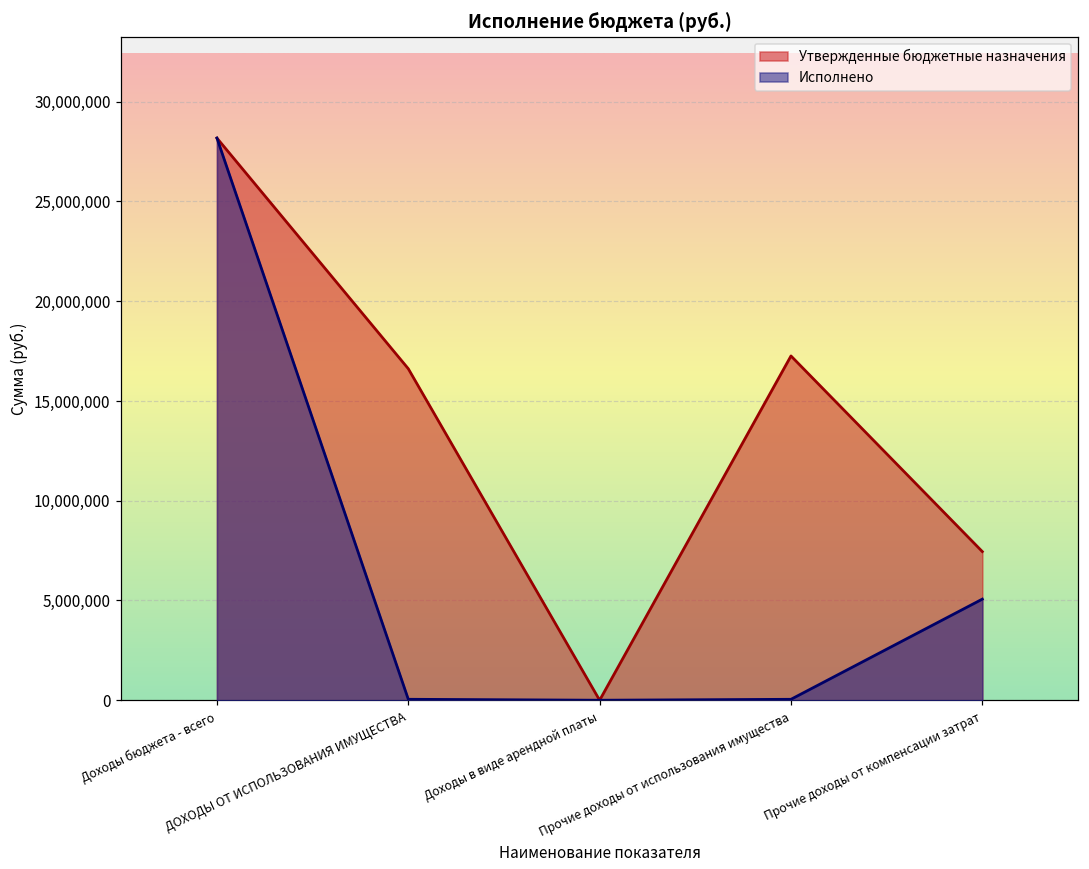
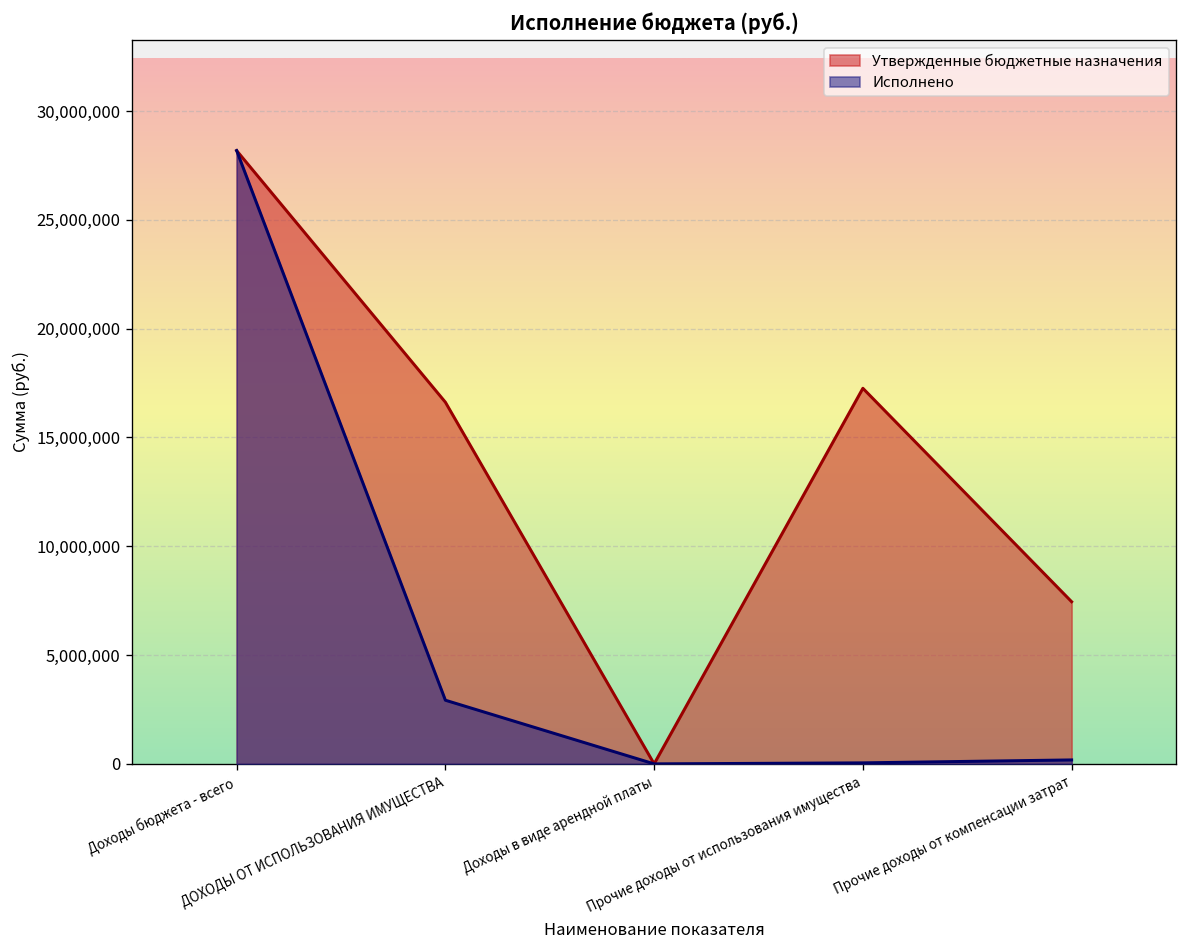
  {
    "Утвержденные бюджетные назначения": {
      "ДОХОДЫ ОТ ИСПОЛЬЗОВАНИЯ ИМУЩЕСТВА": "16,600,000",
      "Прочие доходы от использования имущества": "17,300,000",
      "Прочие доходы от компенсации затрат": "7,500,000"
    },
    "Исполнено": {
-     "ДОХОДЫ ОТ ИСПОЛЬЗОВАНИЯ ИМУЩЕСТВА": "0",
+     "ДОХОДЫ ОТ ИСПОЛЬЗОВАНИЯ ИМУЩЕСТВА": "2,900,000",
      "Прочие доходы от использования имущества": "0",
-     "Прочие доходы от компенсации затрат": "5,100,000"
+     "Прочие доходы от компенсации затрат": "200,000"
    }
  }
